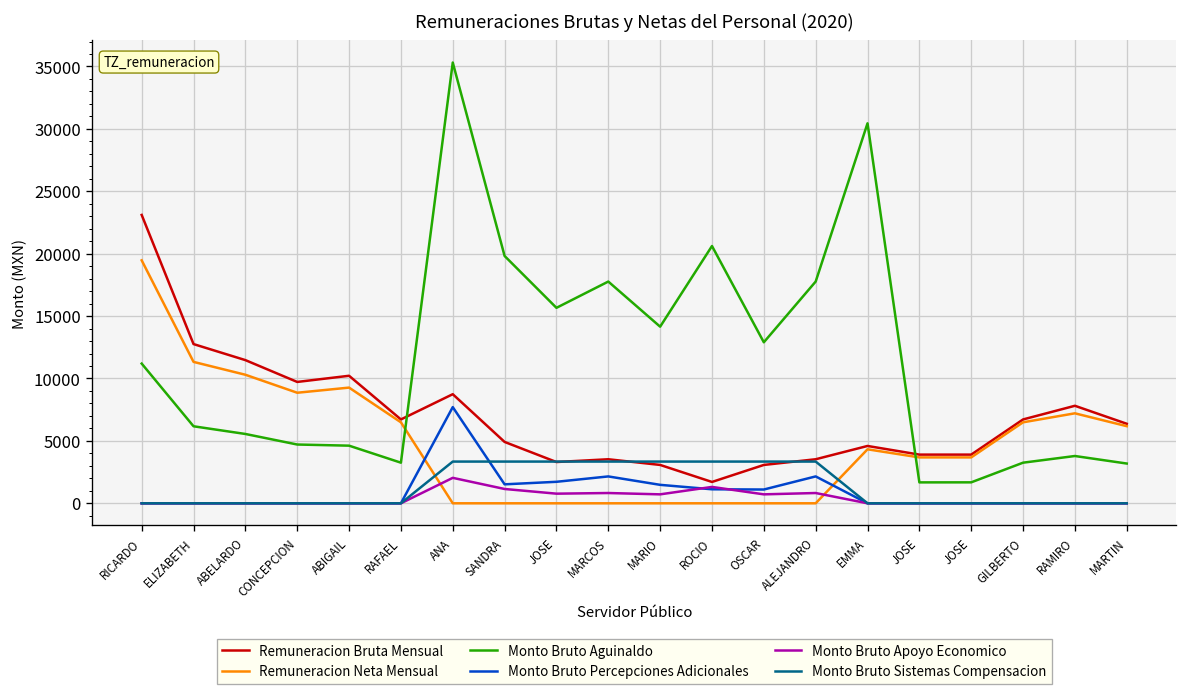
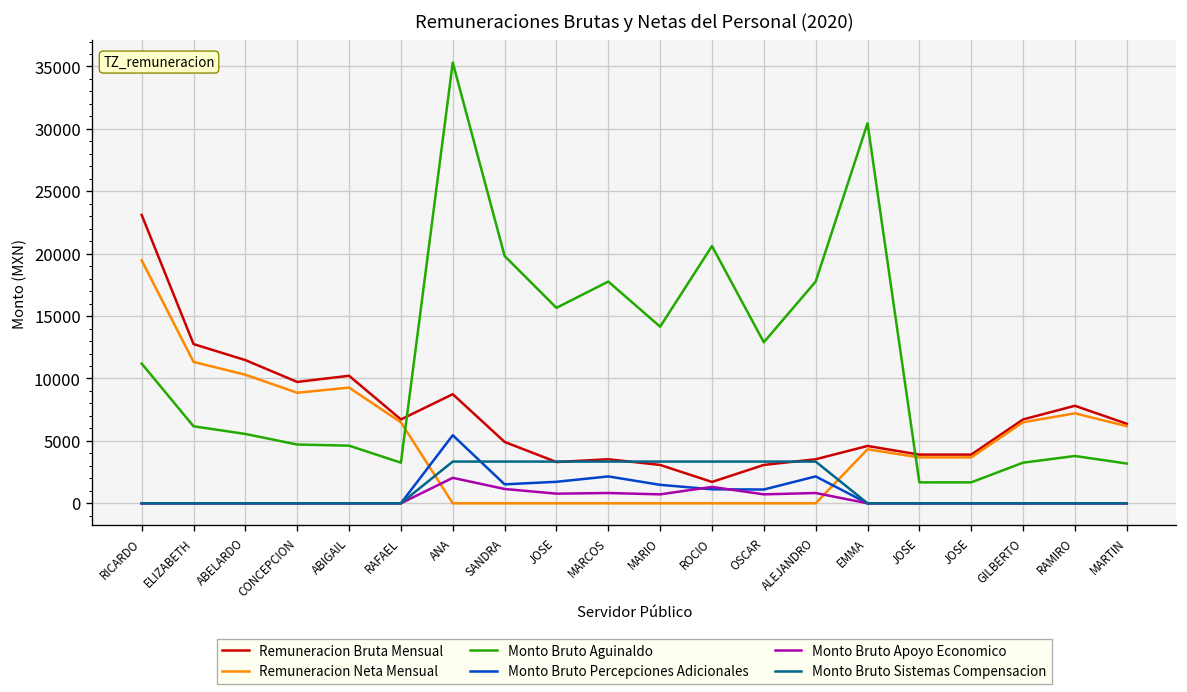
  {
    "Remuneracion Bruta Mensual": {
      "RICARDO": 23100,
      "ELIZABETH": 12800,
      "ABELARDO": 11500,
      "CONCEPCION": 9700,
      "ABIGAIL": 10200,
      "ANA": 8700,
      "SANDRA": 4900,
      "MARIO": 3100,
      "ROCIO": 1700,
      "OSCAR": 3100,
      "EMMA": 4600,
      "RAMIRO": 7800
    },
    "Remuneracion Neta Mensual": {
      "RICARDO": 19500,
      "ELIZABETH": 11300,
      "ABELARDO": 10300,
      "CONCEPCION": 8900,
      "ABIGAIL": 9300,
      "ANA": 0,
      "SANDRA": 0,
      "MARCOS": 0,
      "MARIO": 0,
      "ROCIO": 0,
      "OSCAR": 0,
      "ALEJANDRO": 0,
      "EMMA": 4300,
      "RAMIRO": 7200
    },
    "Monto Bruto Aguinaldo": {
      "RICARDO": 11200,
      "ELIZABETH": 6200,
      "ABELARDO": 5600,
      "CONCEPCION": 4700,
      "ABIGAIL": 4600,
      "RAFAEL": 3300,
      "ANA": 35300,
      "SANDRA": 19800,
      "MARCOS": 17800,
      "MARIO": 14200,
      "ROCIO": 20600,
      "OSCAR": 12900,
      "ALEJANDRO": 17800,
      "EMMA": 30400,
      "GILBERTO": 3300,
      "RAMIRO": 3800,
      "MARTIN": 3200
    },
    "Monto Bruto Percepciones Adicionales": {
-     "ANA": 7700,
+     "ANA": 5500,
      "SANDRA": 1500,
      "MARCOS": 2200,
      "MARIO": 1500,
      "OSCAR": 1100,
      "ALEJANDRO": 2200
    },
    "Monto Bruto Apoyo Economico": {
      "ANA": 2000,
      "SANDRA": 1100,
      "MARCOS": 800,
      "MARIO": 700,
      "OSCAR": 700,
      "ALEJANDRO": 800
    },
    "Monto Bruto Sistemas Compensacion": {
      "ANA": 3300,
      "SANDRA": 3300,
      "MARIO": 3300,
      "ROCIO": 3300,
      "OSCAR": 3300
    }
  }
